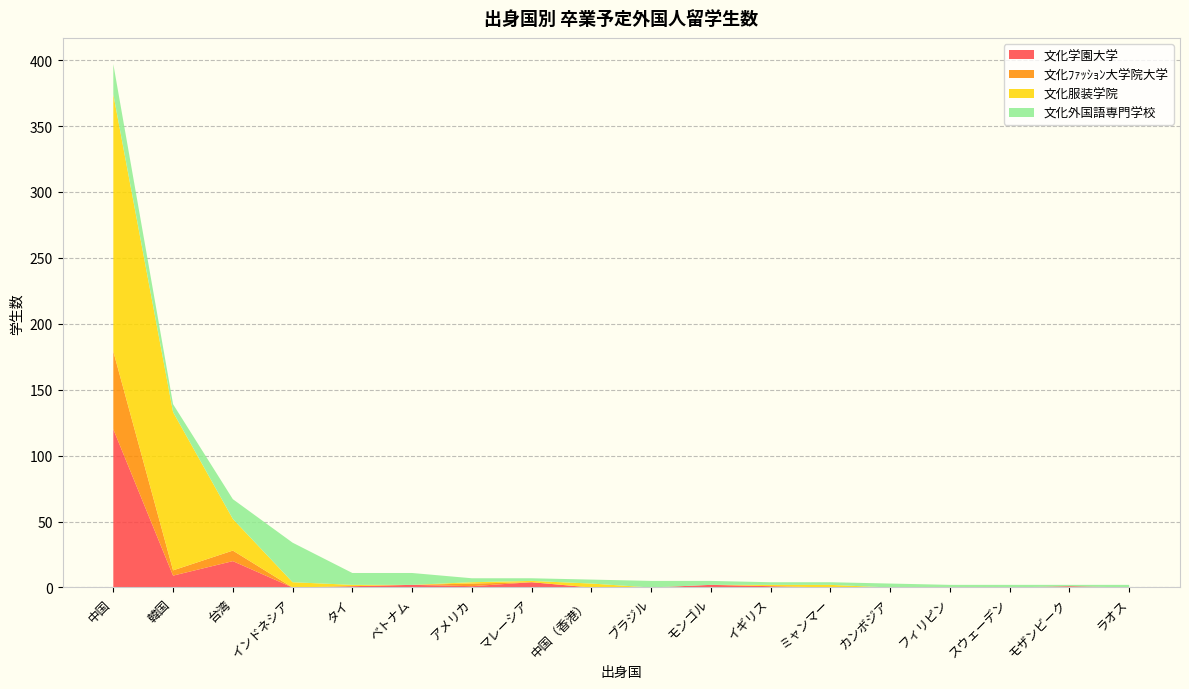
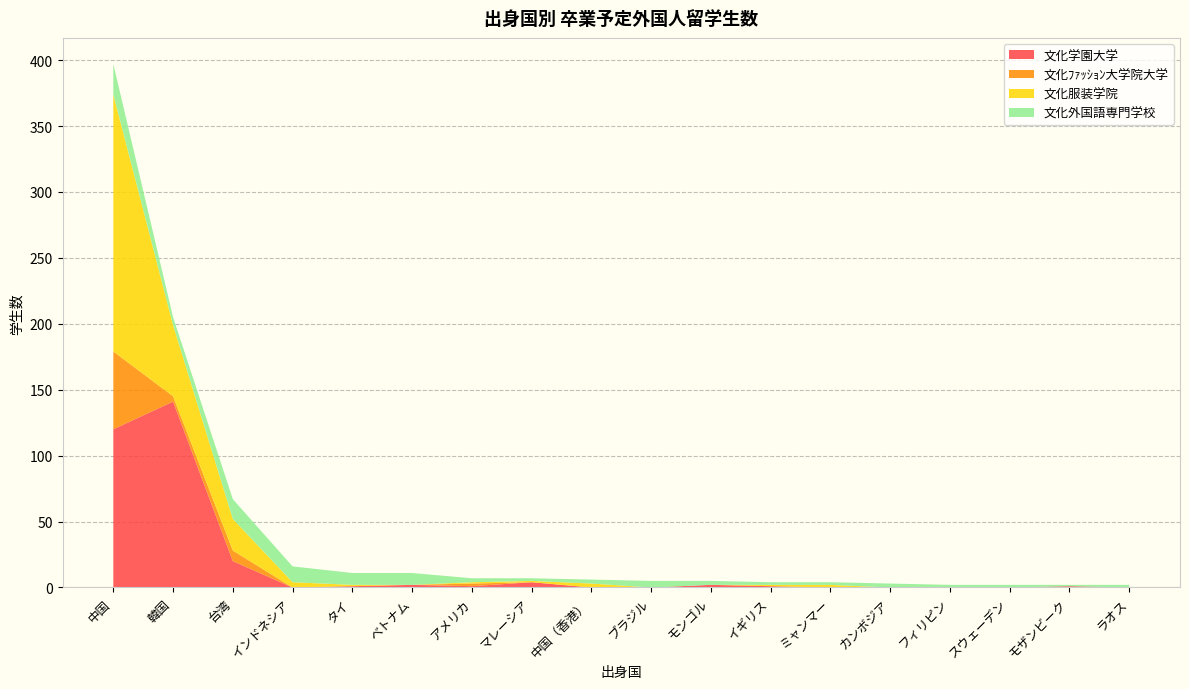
  {
    "文化学園大学": {
      "中国": 120,
-     "韓国": 9,
+     "韓国": 141,
      "台湾": 20
    },
    "文化ﾌｧｯｼｮﾝ大学院大学": {
      "中国": 59,
      "韓国": 4,
      "台湾": 8
    },
    "文化服装学院": {
      "中国": 195,
-     "韓国": 120,
+     "韓国": 54,
      "台湾": 24,
      "インドネシア": 4,
      "中国（香港）": 3,
      "ミャンマー": 2
    },
    "文化外国語専門学校": {
      "中国": 23,
      "韓国": 6,
      "台湾": 15,
-     "インドネシア": 30,
+     "インドネシア": 12,
      "タイ": 9,
      "ベトナム": 9,
      "アメリカ": 3,
      "マレーシア": 2,
      "中国（香港）": 3,
      "ブラジル": 5,
      "モンゴル": 3,
      "イギリス": 2,
      "ミャンマー": 2,
      "カンボジア": 3,
      "フィリピン": 2,
      "スウェーデン": 2,
      "ラオス": 2
    }
  }
